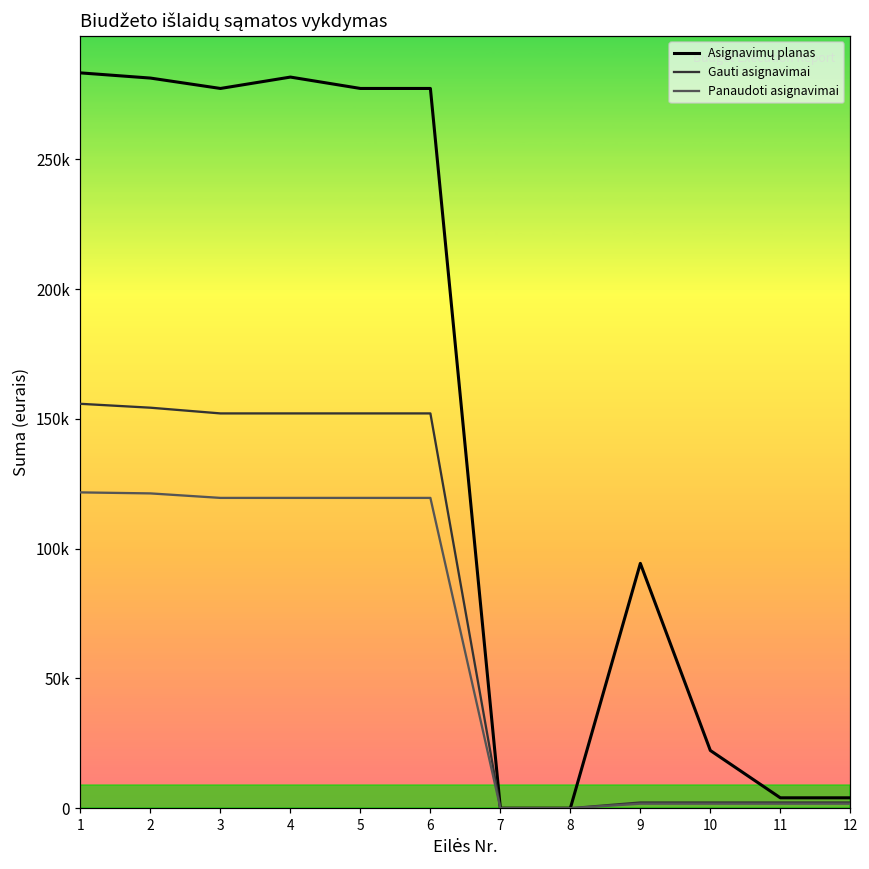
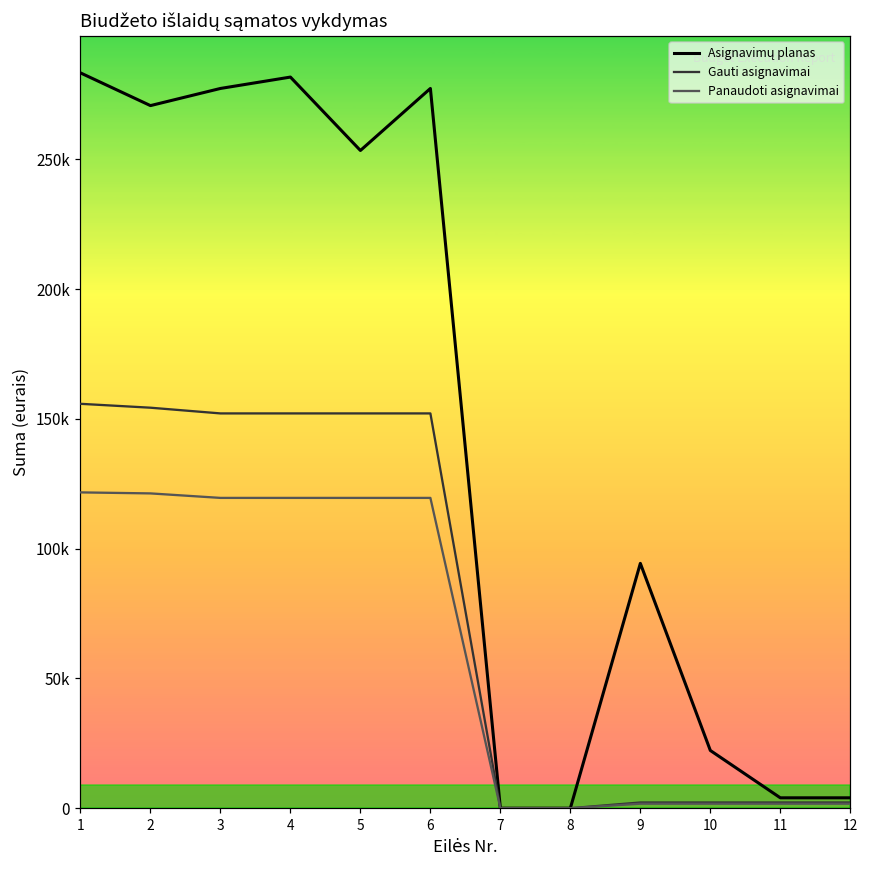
  {
    "Asignavimų planas": {
      "1": 283000,
-     "2": 281000,
+     "2": 271000,
      "3": 277000,
      "4": 282000,
-     "5": 277000,
+     "5": 253000,
      "6": 277000,
      "9": 94000,
      "10": 22000
    }
  }
